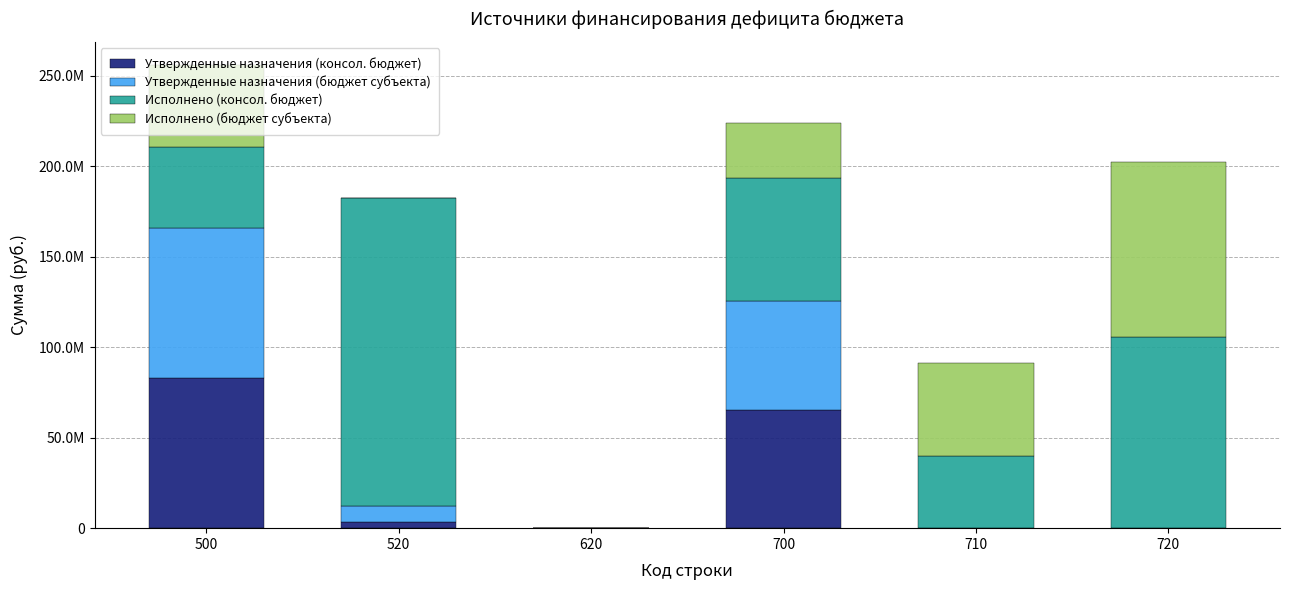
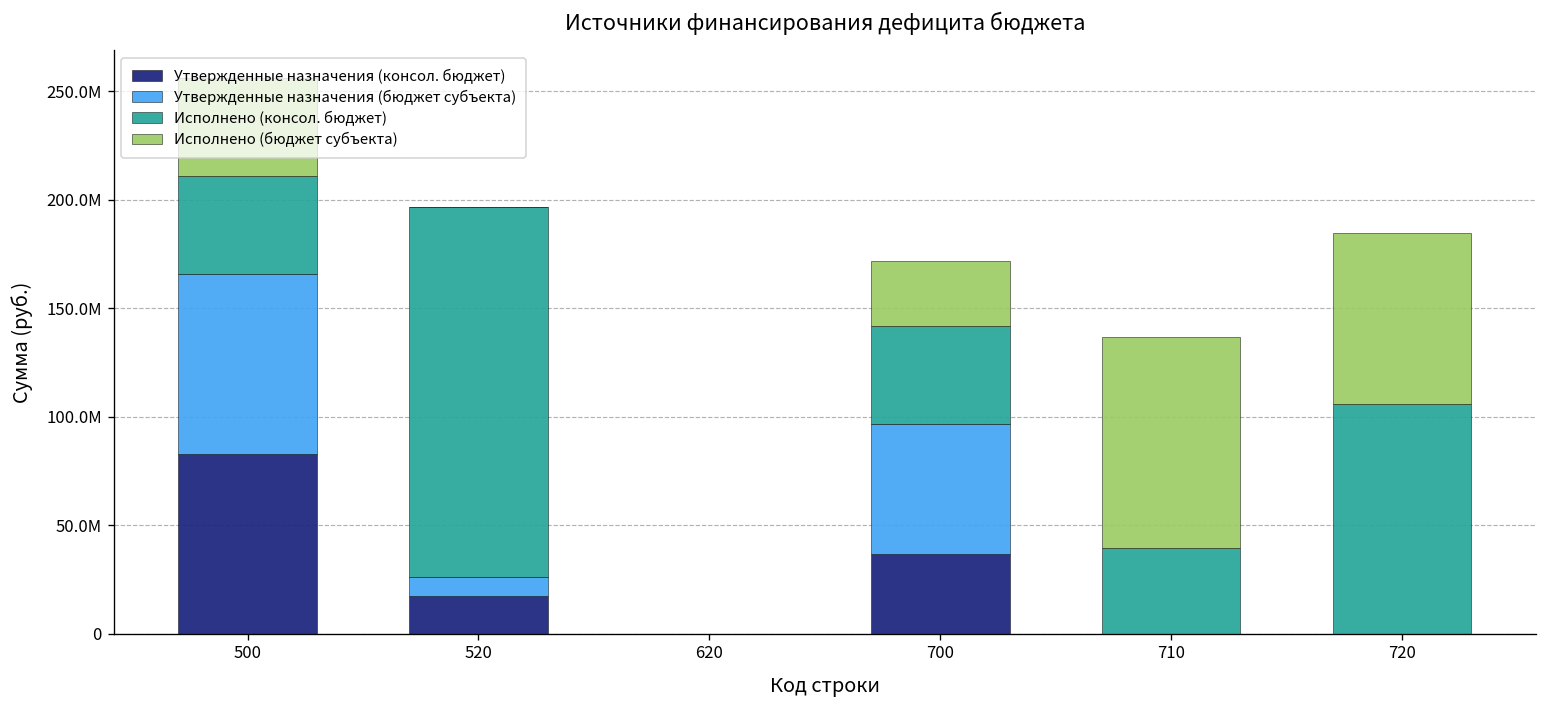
  {
    "Утвержденные назначения (консол. бюджет)": {
      "500": 83000000,
-     "520": 3000000,
+     "520": 17000000,
      "620": 0,
-     "700": 66000000,
+     "700": 37000000,
      "710": 0,
      "720": 0
    },
    "Утвержденные назначения (бюджет субъекта)": {
      "500": 83000000,
      "520": 9000000,
      "620": 0,
      "700": 60000000,
      "710": 0,
      "720": 0
    },
    "Исполнено (консол. бюджет)": {
      "500": 45000000,
      "520": 170000000,
      "620": 0,
-     "700": 68000000,
+     "700": 45000000,
      "710": 40000000,
      "720": 106000000
    },
    "Исполнено (бюджет субъекта)": {
      "520": 0,
      "620": 0,
      "700": 30000000,
-     "710": 51000000,
-     "720": 97000000
+     "710": 97000000,
+     "720": 79000000
    }
  }
